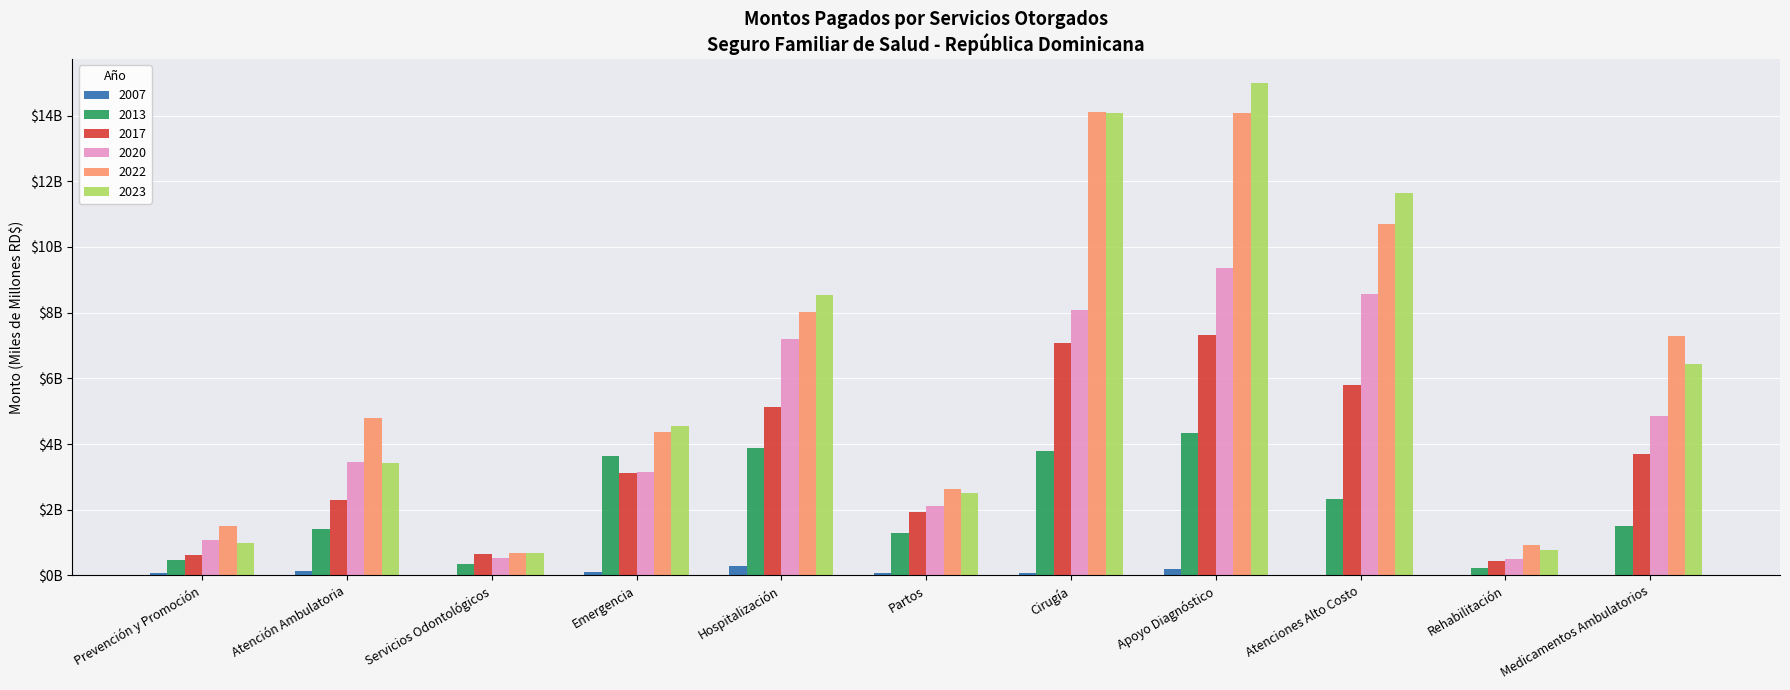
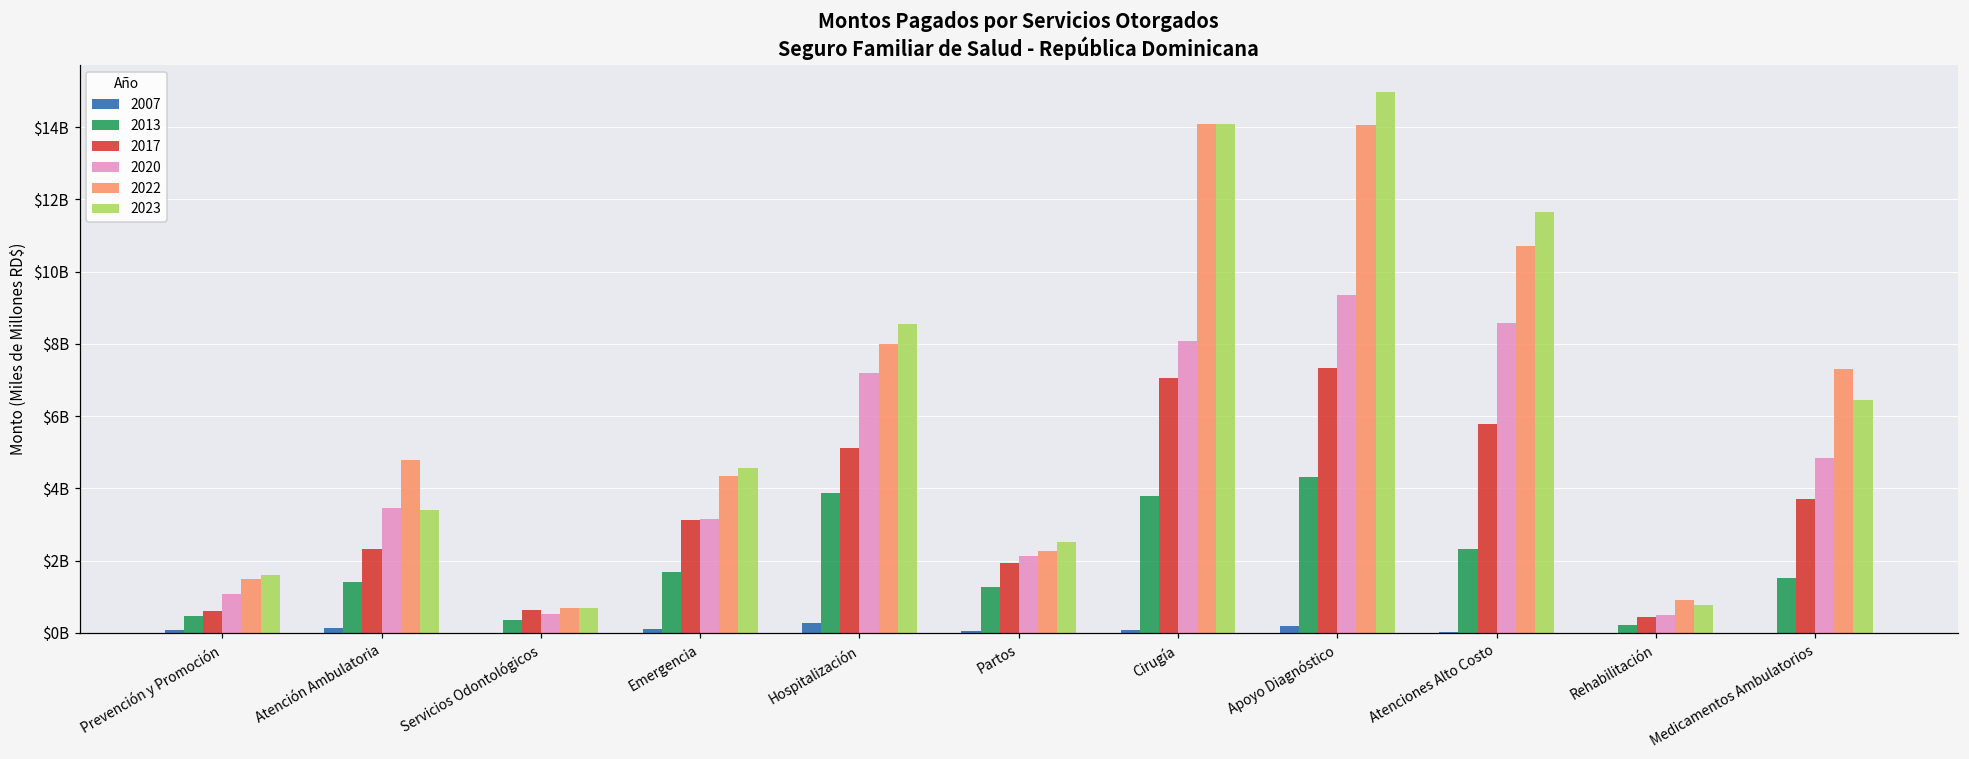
  {
    "2007": {
      "Prevención y Promoción": "$100000000",
      "Atención Ambulatoria": "$100000000",
      "Emergencia": "$100000000",
      "Hospitalización": "$300000000",
      "Cirugía": "$100000000",
      "Apoyo Diagnóstico": "$200000000"
    },
    "2013": {
      "Prevención y Promoción": "$500000000",
      "Atención Ambulatoria": "$1400000000",
      "Servicios Odontológicos": "$300000000",
-     "Emergencia": "$3600000000",
+     "Emergencia": "$1700000000",
      "Hospitalización": "$3900000000",
      "Partos": "$1300000000",
      "Cirugía": "$3800000000",
      "Apoyo Diagnóstico": "$4300000000",
      "Atenciones Alto Costo": "$2300000000",
      "Rehabilitación": "$200000000",
      "Medicamentos Ambulatorios": "$1500000000"
    },
    "2017": {
      "Prevención y Promoción": "$600000000",
      "Atención Ambulatoria": "$2300000000",
      "Servicios Odontológicos": "$600000000",
      "Emergencia": "$3100000000",
      "Hospitalización": "$5100000000",
      "Partos": "$1900000000",
      "Cirugía": "$7100000000",
      "Apoyo Diagnóstico": "$7300000000",
      "Atenciones Alto Costo": "$5800000000",
      "Rehabilitación": "$400000000",
      "Medicamentos Ambulatorios": "$3700000000"
    },
    "2020": {
      "Prevención y Promoción": "$1100000000",
      "Atención Ambulatoria": "$3400000000",
      "Servicios Odontológicos": "$500000000",
      "Emergencia": "$3200000000",
      "Hospitalización": "$7200000000",
      "Partos": "$2100000000",
      "Cirugía": "$8100000000",
      "Apoyo Diagnóstico": "$9300000000",
      "Atenciones Alto Costo": "$8600000000",
      "Rehabilitación": "$500000000",
      "Medicamentos Ambulatorios": "$4800000000"
    },
    "2022": {
      "Prevención y Promoción": "$1500000000",
      "Atención Ambulatoria": "$4800000000",
      "Servicios Odontológicos": "$700000000",
      "Emergencia": "$4400000000",
      "Hospitalización": "$8000000000",
-     "Partos": "$2600000000",
+     "Partos": "$2300000000",
      "Cirugía": "$14100000000",
      "Apoyo Diagnóstico": "$14100000000",
      "Atenciones Alto Costo": "$10700000000",
      "Rehabilitación": "$900000000",
      "Medicamentos Ambulatorios": "$7300000000"
    },
    "2023": {
-     "Prevención y Promoción": "$1000000000",
+     "Prevención y Promoción": "$1600000000",
      "Atención Ambulatoria": "$3400000000",
      "Servicios Odontológicos": "$700000000",
      "Emergencia": "$4600000000",
      "Hospitalización": "$8500000000",
      "Partos": "$2500000000",
      "Cirugía": "$14100000000",
      "Apoyo Diagnóstico": "$15000000000",
      "Atenciones Alto Costo": "$11700000000",
      "Rehabilitación": "$800000000",
      "Medicamentos Ambulatorios": "$6400000000"
    }
  }
